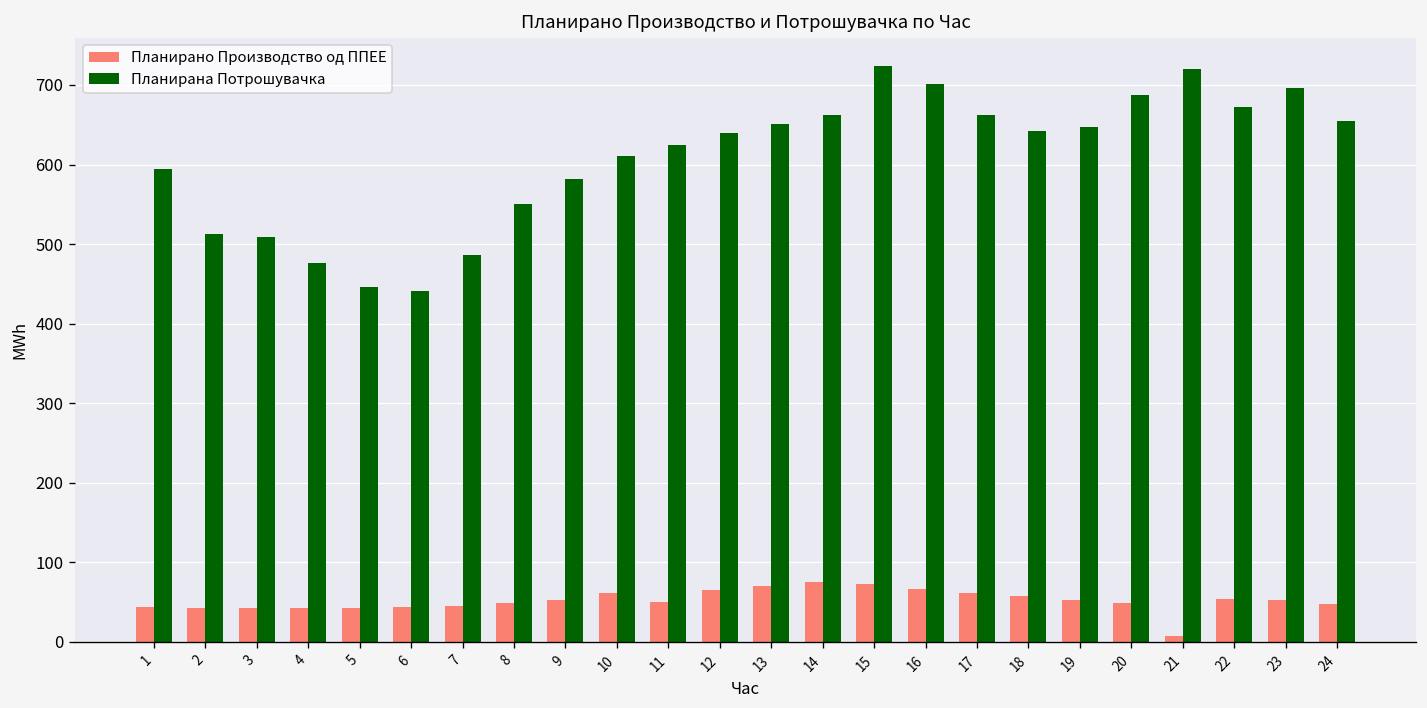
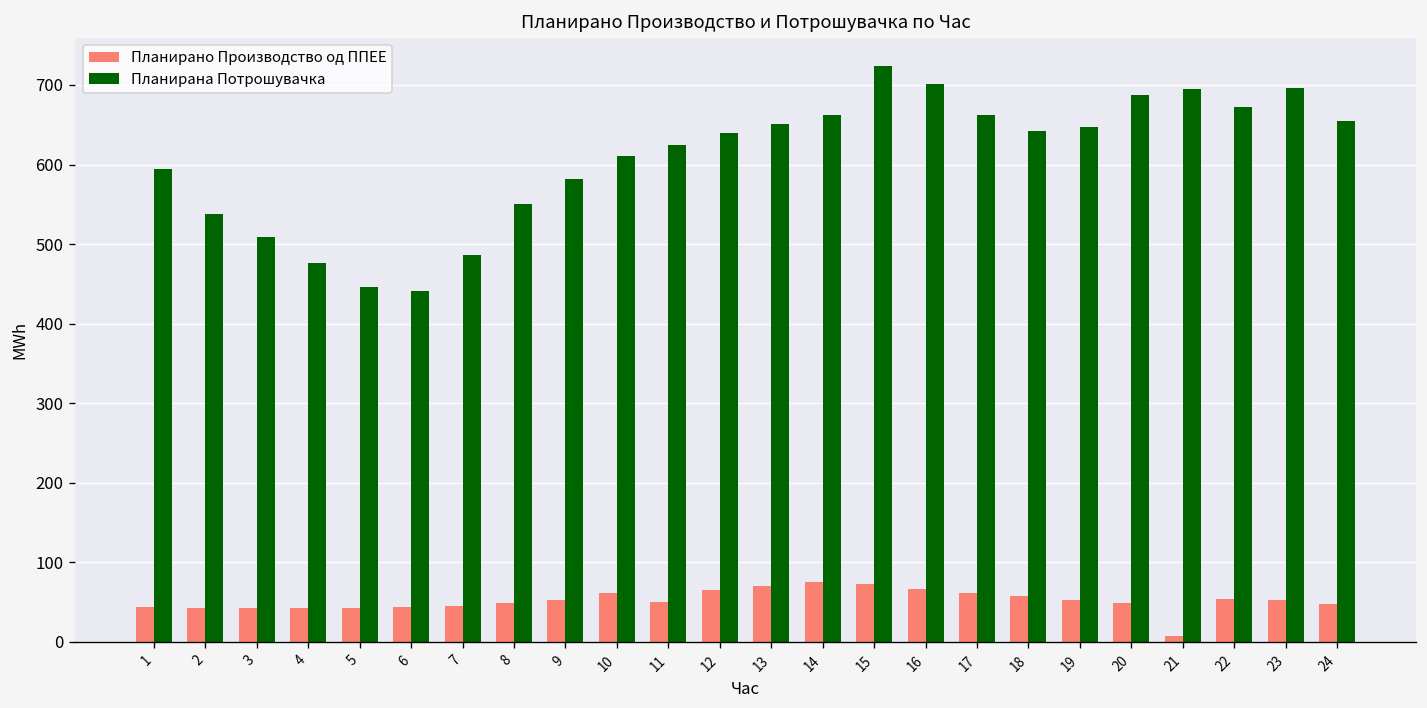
  {
    "Планирано Производство од ППЕЕ": {
      "1": 40,
      "2": 40,
      "3": 40,
      "4": 40,
      "5": 40,
      "6": 40,
      "7": 50,
      "8": 50,
      "9": 50,
      "10": 60,
      "11": 50,
      "12": 60,
      "13": 70,
      "14": 80,
      "15": 70,
      "16": 70,
      "17": 60,
      "18": 60,
      "19": 50,
      "20": 50,
      "21": 10,
      "22": 50,
      "23": 50,
      "24": 50
    },
    "Планирана Потрошувачка": {
      "1": 590,
-     "2": 510,
+     "2": 540,
      "3": 510,
      "4": 480,
      "5": 450,
      "6": 440,
      "7": 490,
      "8": 550,
      "9": 580,
      "10": 610,
      "11": 620,
      "12": 640,
      "13": 650,
      "14": 660,
      "15": 720,
      "16": 700,
      "17": 660,
      "18": 640,
      "19": 650,
      "20": 690,
-     "21": 720,
+     "21": 690,
      "22": 670,
      "23": 700,
      "24": 650
    }
  }
